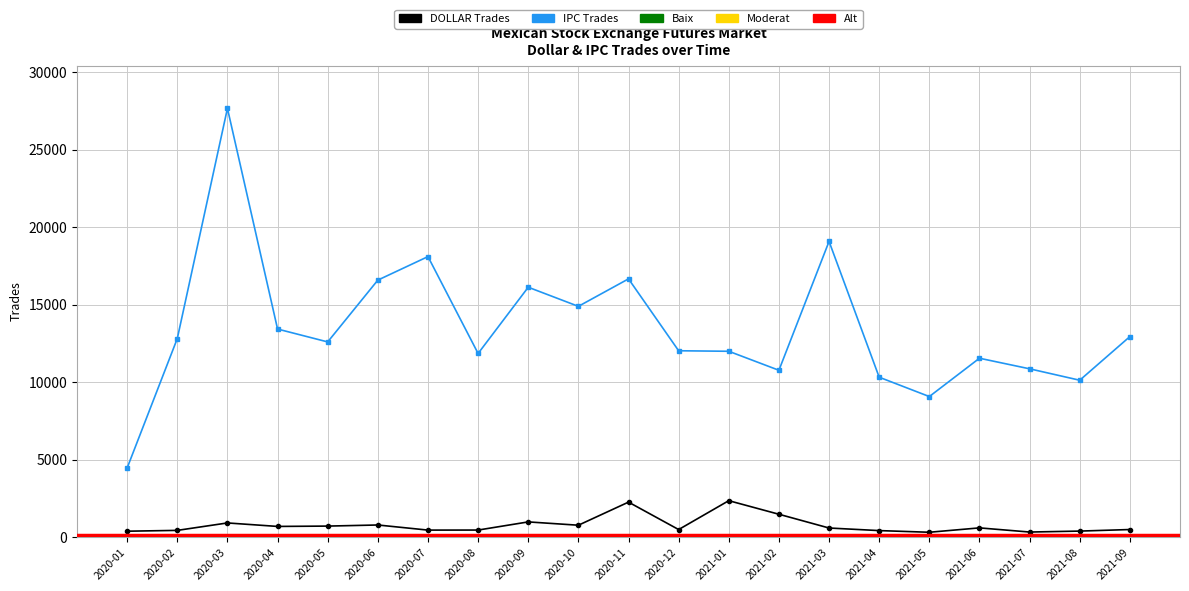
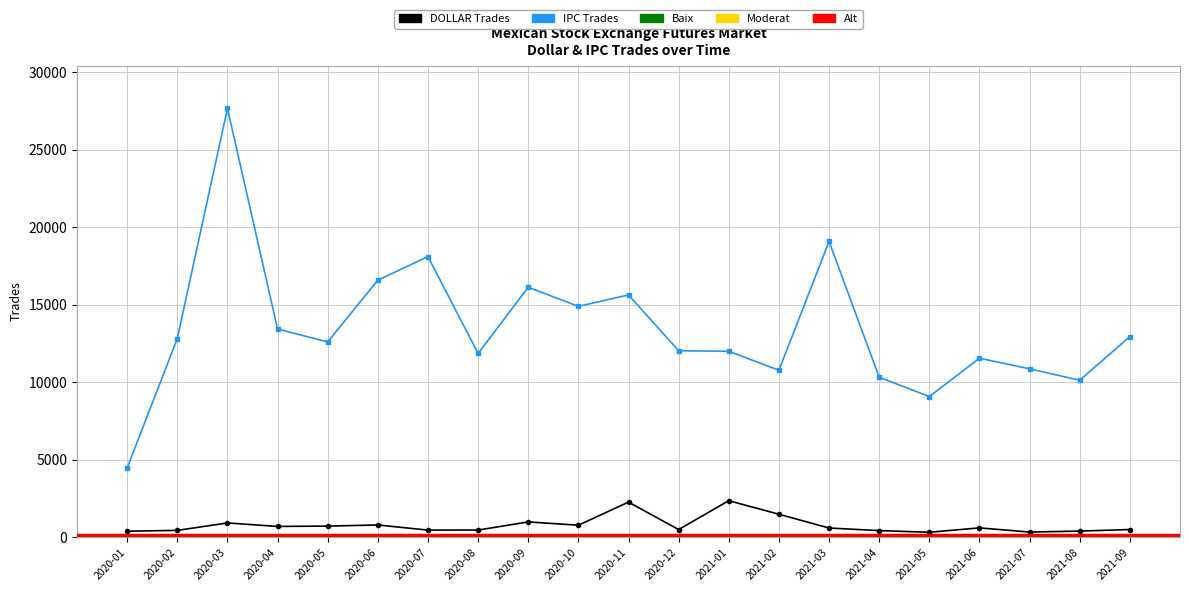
  {
    "DOLLAR Trades": {
      "2020-01": 400,
      "2020-02": 400,
      "2020-03": 900,
      "2020-04": 700,
      "2020-05": 700,
      "2020-06": 800,
      "2020-07": 400,
      "2020-08": 400,
      "2020-09": 1000,
      "2020-10": 800,
      "2020-11": 2300,
      "2020-12": 500,
      "2021-01": 2300,
      "2021-02": 1500,
      "2021-03": 600,
      "2021-04": 400,
      "2021-05": 300,
      "2021-06": 600,
      "2021-07": 300,
      "2021-08": 400,
      "2021-09": 500
    },
    "IPC Trades": {
      "2020-01": 4500,
      "2020-02": 12800,
      "2020-03": 27700,
      "2020-04": 13400,
      "2020-05": 12600,
      "2020-06": 16600,
      "2020-07": 18100,
      "2020-08": 11800,
      "2020-09": 16100,
      "2020-10": 14900,
-     "2020-11": 16700,
+     "2020-11": 15600,
      "2020-12": 12000,
      "2021-01": 12000,
      "2021-02": 10800,
      "2021-03": 19100,
      "2021-04": 10300,
      "2021-05": 9100,
      "2021-06": 11500,
      "2021-07": 10900,
      "2021-08": 10100,
      "2021-09": 12900
    }
  }
